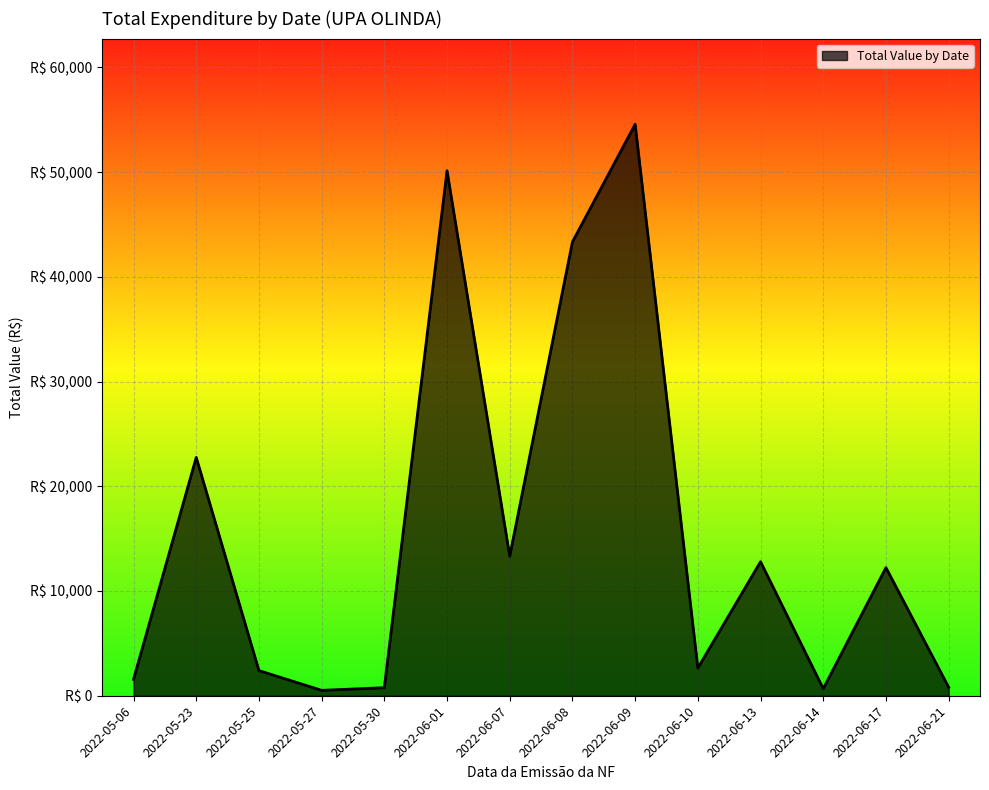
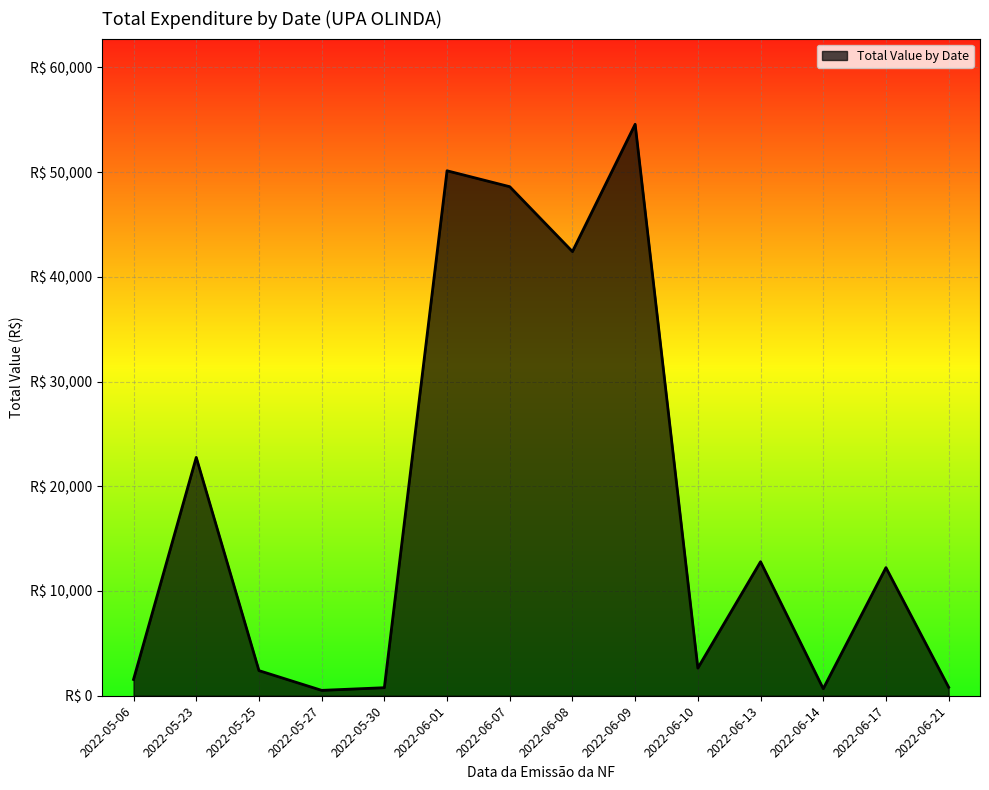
  {
    "2022-05-06": "R$ 1,600",
    "2022-05-23": "R$ 22,800",
    "2022-05-25": "R$ 2,400",
    "2022-05-27": "R$ 500",
    "2022-05-30": "R$ 800",
    "2022-06-01": "R$ 50,100",
-   "2022-06-07": "R$ 13,300",
-   "2022-06-08": "R$ 43,300",
+   "2022-06-07": "R$ 48,600",
+   "2022-06-08": "R$ 42,400",
    "2022-06-09": "R$ 54,600",
    "2022-06-10": "R$ 2,600",
    "2022-06-13": "R$ 12,800",
    "2022-06-14": "R$ 700",
    "2022-06-17": "R$ 12,200",
    "2022-06-21": "R$ 800"
  }
